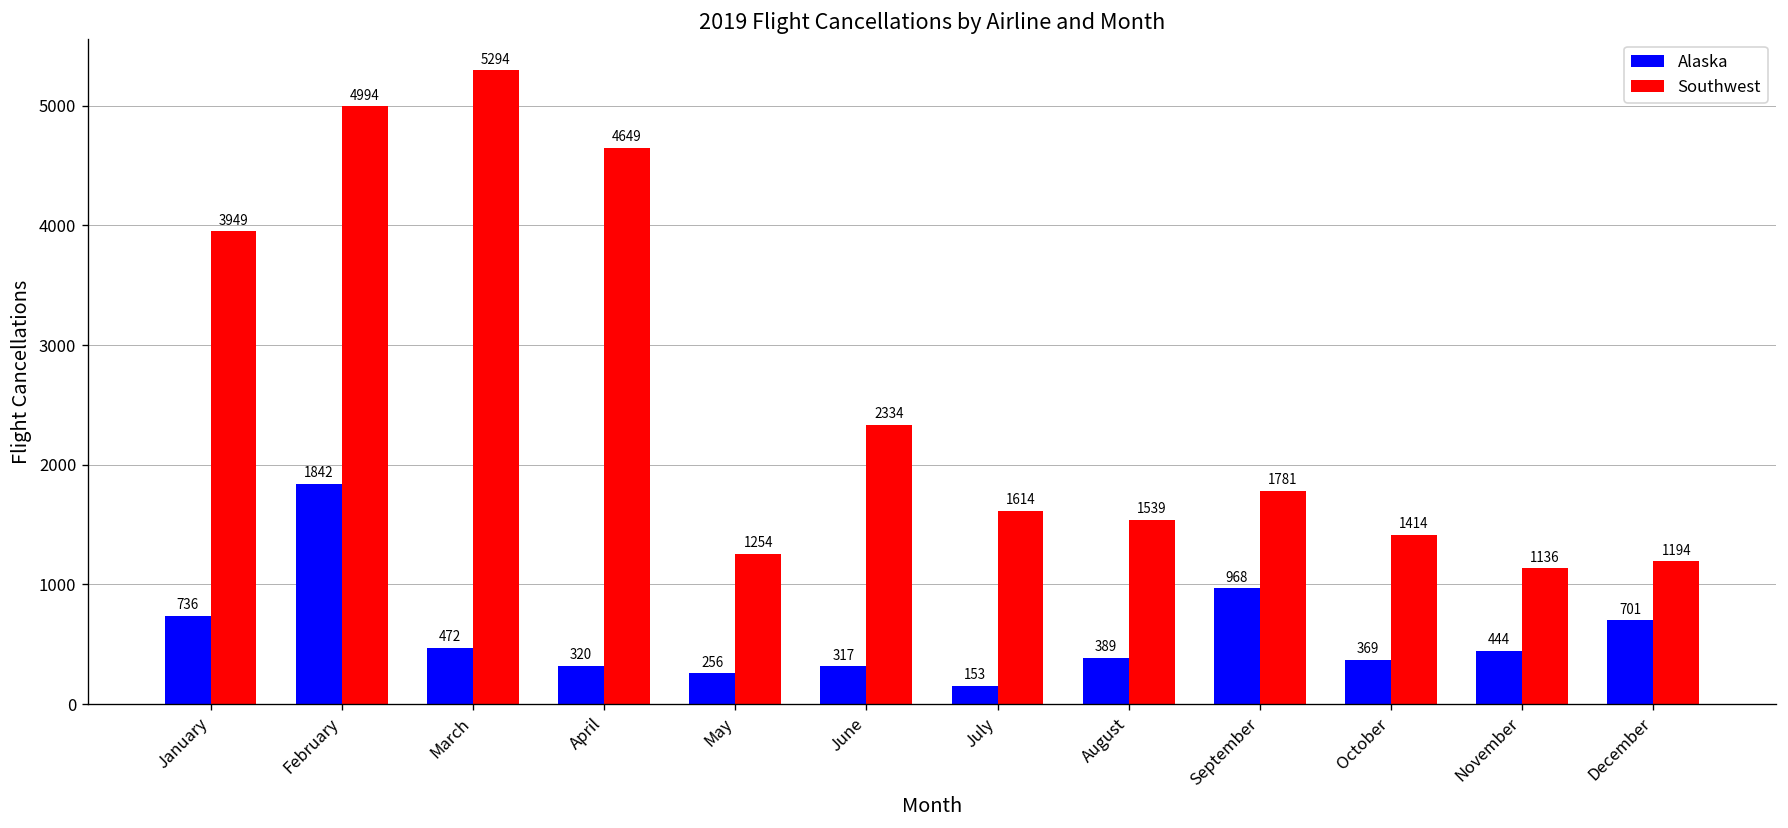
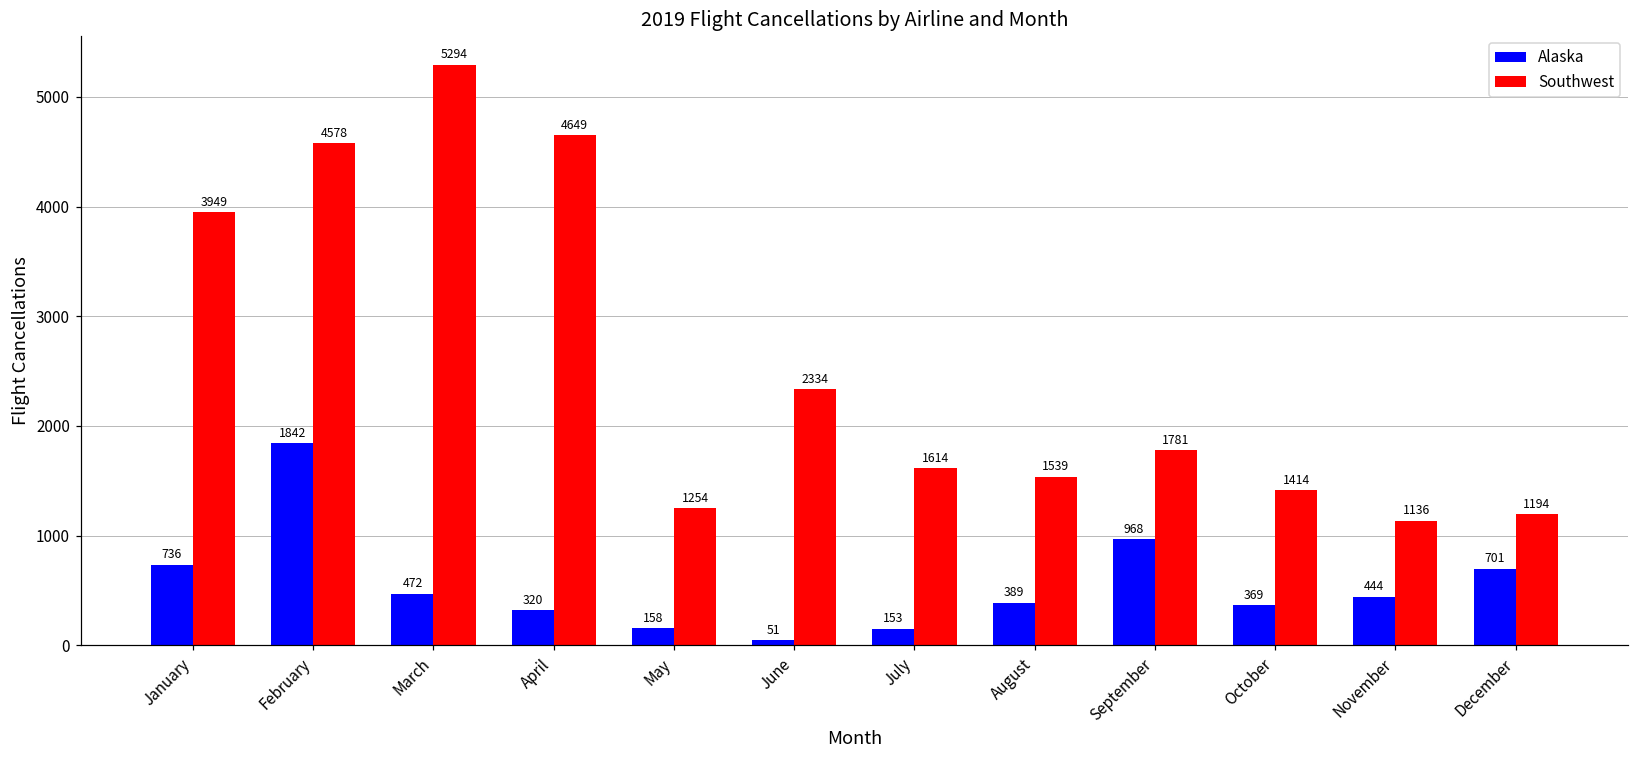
  {
    "Alaska": {
      "January": 736,
      "February": 1842,
      "March": 472,
      "April": 320,
-     "May": 256,
-     "June": 317,
+     "May": 158,
+     "June": 51,
      "July": 153,
      "August": 389,
      "September": 968,
      "October": 369,
      "November": 444,
      "December": 701
    },
    "Southwest": {
      "January": 3949,
-     "February": 4994,
+     "February": 4578,
      "March": 5294,
      "April": 4649,
      "May": 1254,
      "June": 2334,
      "July": 1614,
      "August": 1539,
      "September": 1781,
      "October": 1414,
      "November": 1136,
      "December": 1194
    }
  }
